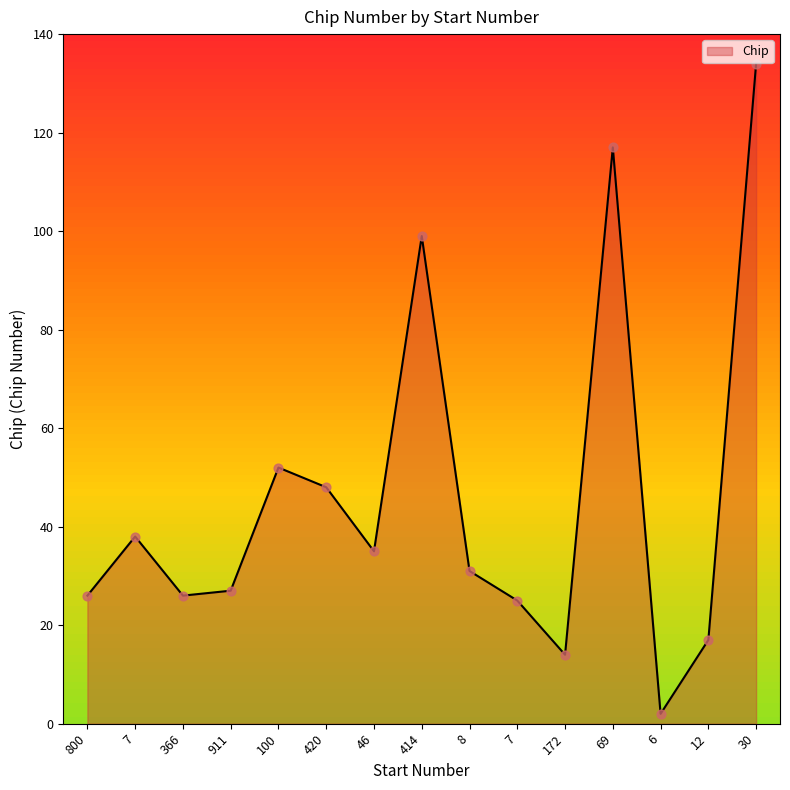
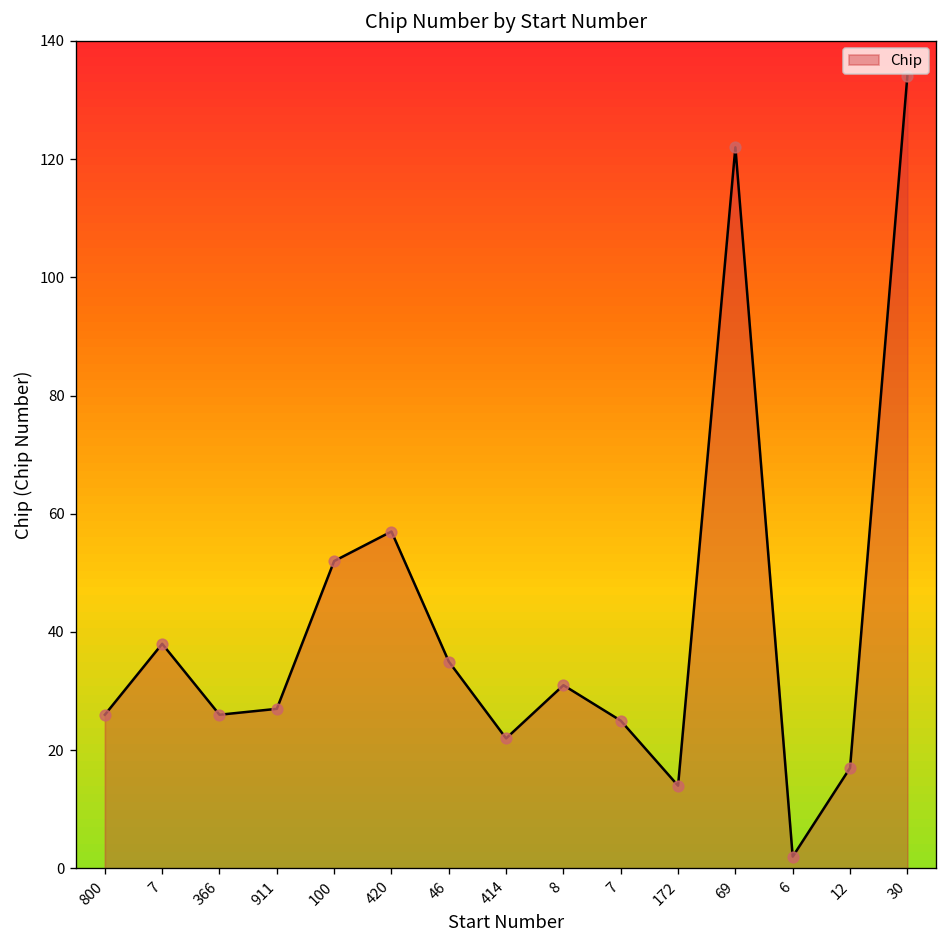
  {
    "800": 26,
    "366": 26,
    "911": 27,
    "100": 52,
-   "420": 48,
+   "420": 57,
    "46": 35,
-   "414": 99,
+   "414": 22,
    "8": 31,
    "172": 14,
-   "69": 117,
+   "69": 122,
    "6": 2,
    "12": 17,
    "30": 134
  }
